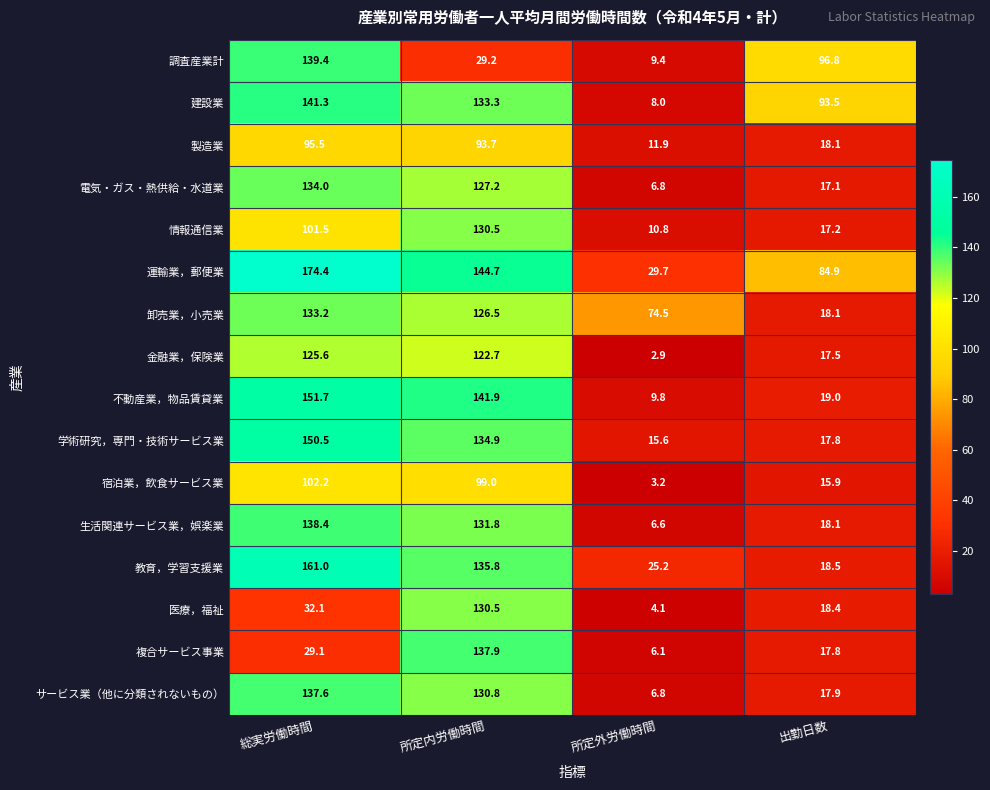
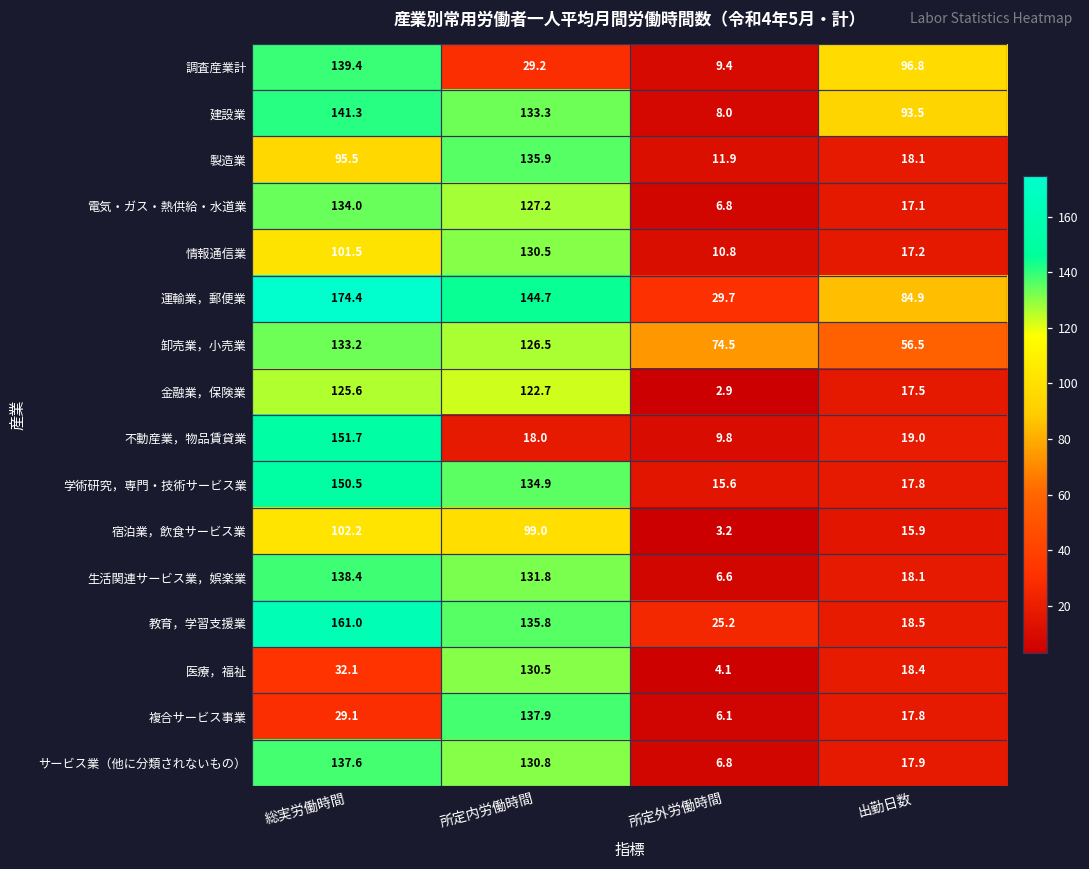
  {
    "調査産業計": {
      "総実労働時間": 139.4,
      "所定内労働時間": 29.2,
      "所定外労働時間": 9.4,
      "出勤日数": 96.8
    },
    "建設業": {
      "総実労働時間": 141.3,
      "所定内労働時間": 133.3,
      "所定外労働時間": 8.0,
      "出勤日数": 93.5
    },
    "製造業": {
      "総実労働時間": 95.5,
-     "所定内労働時間": 93.7,
+     "所定内労働時間": 135.9,
      "所定外労働時間": 11.9,
      "出勤日数": 18.1
    },
    "電気・ガス・熱供給・水道業": {
      "総実労働時間": 134.0,
      "所定内労働時間": 127.2,
      "所定外労働時間": 6.8,
      "出勤日数": 17.1
    },
    "情報通信業": {
      "総実労働時間": 101.5,
      "所定内労働時間": 130.5,
      "所定外労働時間": 10.8,
      "出勤日数": 17.2
    },
    "運輸業，郵便業": {
      "総実労働時間": 174.4,
      "所定内労働時間": 144.7,
      "所定外労働時間": 29.7,
      "出勤日数": 84.9
    },
    "卸売業，小売業": {
      "総実労働時間": 133.2,
      "所定内労働時間": 126.5,
      "所定外労働時間": 74.5,
-     "出勤日数": 18.1
+     "出勤日数": 56.5
    },
    "金融業，保険業": {
      "総実労働時間": 125.6,
      "所定内労働時間": 122.7,
      "所定外労働時間": 2.9,
      "出勤日数": 17.5
    },
    "不動産業，物品賃貸業": {
      "総実労働時間": 151.7,
-     "所定内労働時間": 141.9,
+     "所定内労働時間": 18.0,
      "所定外労働時間": 9.8,
      "出勤日数": 19.0
    },
    "学術研究，専門・技術サービス業": {
      "総実労働時間": 150.5,
      "所定内労働時間": 134.9,
      "所定外労働時間": 15.6,
      "出勤日数": 17.8
    },
    "宿泊業，飲食サービス業": {
      "総実労働時間": 102.2,
      "所定内労働時間": 99.0,
      "所定外労働時間": 3.2,
      "出勤日数": 15.9
    },
    "生活関連サービス業，娯楽業": {
      "総実労働時間": 138.4,
      "所定内労働時間": 131.8,
      "所定外労働時間": 6.6,
      "出勤日数": 18.1
    },
    "教育，学習支援業": {
      "総実労働時間": 161.0,
      "所定内労働時間": 135.8,
      "所定外労働時間": 25.2,
      "出勤日数": 18.5
    },
    "医療，福祉": {
      "総実労働時間": 32.1,
      "所定内労働時間": 130.5,
      "所定外労働時間": 4.1,
      "出勤日数": 18.4
    },
    "複合サービス事業": {
      "総実労働時間": 29.1,
      "所定内労働時間": 137.9,
      "所定外労働時間": 6.1,
      "出勤日数": 17.8
    },
    "サービス業（他に分類されないもの）": {
      "総実労働時間": 137.6,
      "所定内労働時間": 130.8,
      "所定外労働時間": 6.8,
      "出勤日数": 17.9
    }
  }
